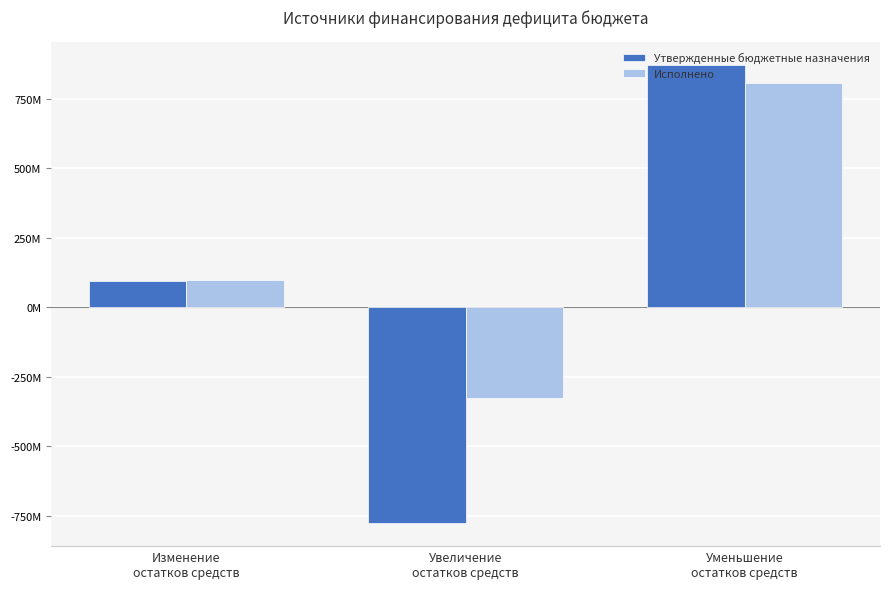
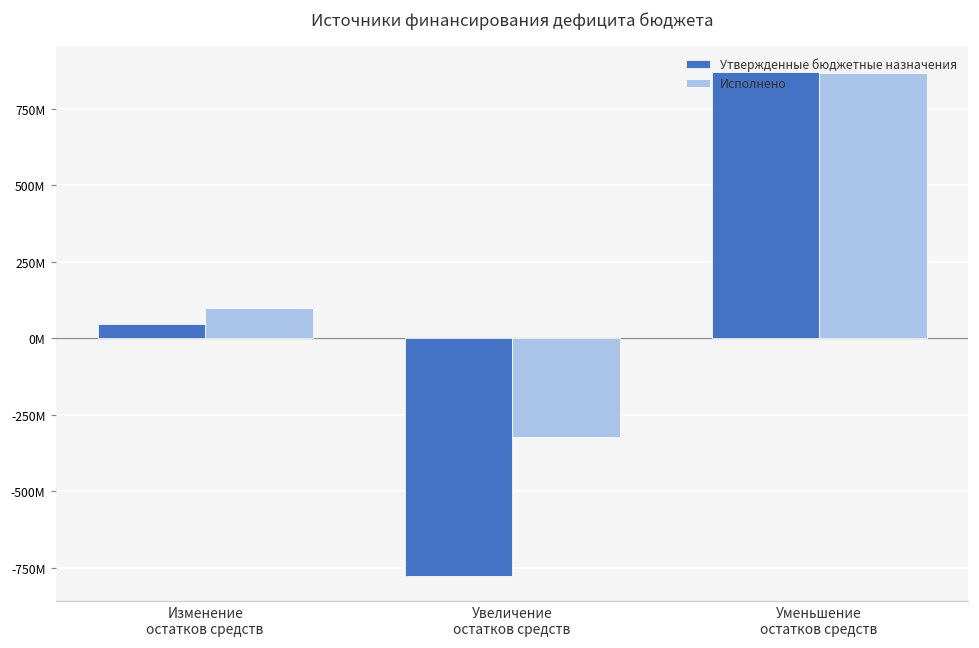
  {
    "Утвержденные бюджетные назначения": {
-     "Изменение остатков средств": 100000000,
+     "Изменение остатков средств": 50000000,
      "Увеличение остатков средств": -780000000,
      "Уменьшение остатков средств": 870000000
    },
    "Исполнено": {
      "Изменение остатков средств": 100000000,
      "Увеличение остатков средств": -320000000,
-     "Уменьшение остатков средств": 810000000
+     "Уменьшение остатков средств": 870000000
    }
  }
